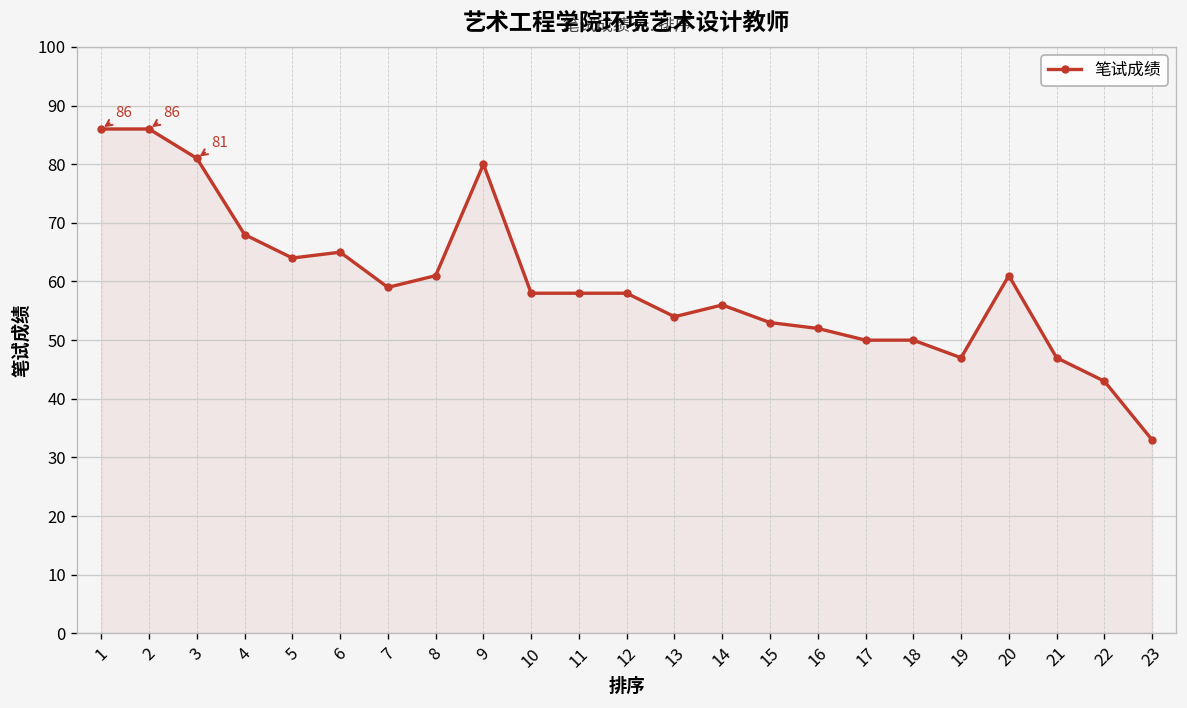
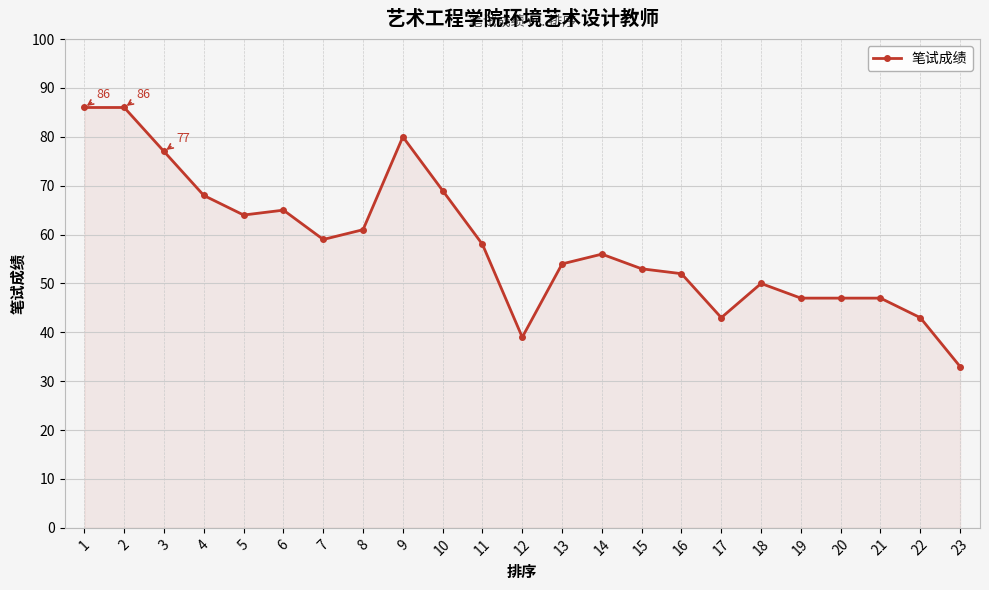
  {
    "1": 86,
    "2": 86,
-   "3": 81,
-   "10": 58,
-   "12": 58,
-   "17": 50,
-   "20": 61
+   "3": 77,
+   "10": 69,
+   "12": 39,
+   "17": 43,
+   "20": 47
  }
